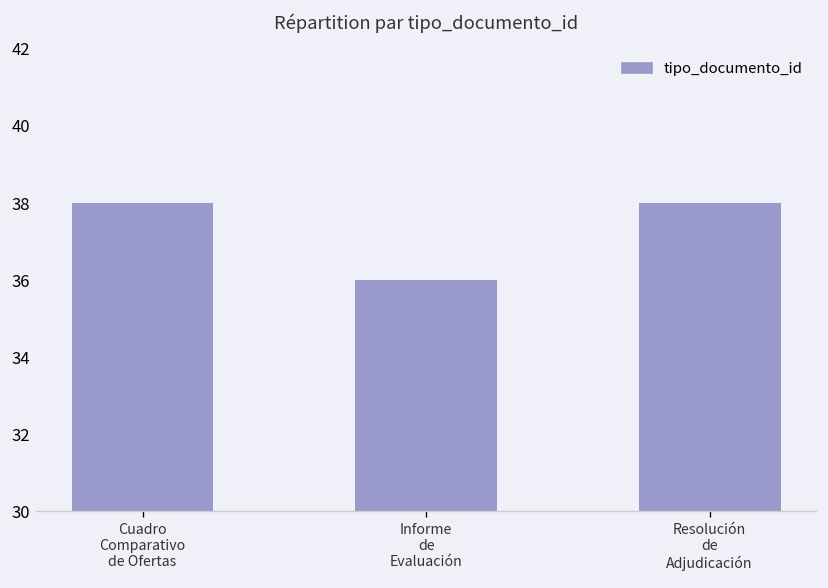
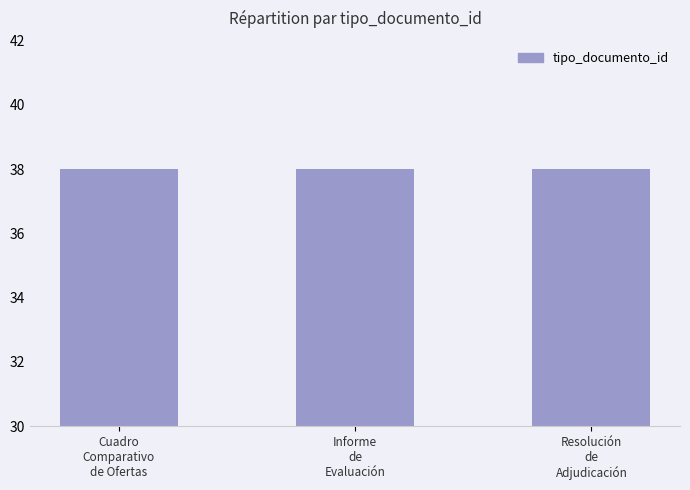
  {
    "Cuadro Comparativo de Ofertas": 38,
-   "Informe de Evaluación": 36,
+   "Informe de Evaluación": 38,
    "Resolución de Adjudicación": 38
  }
